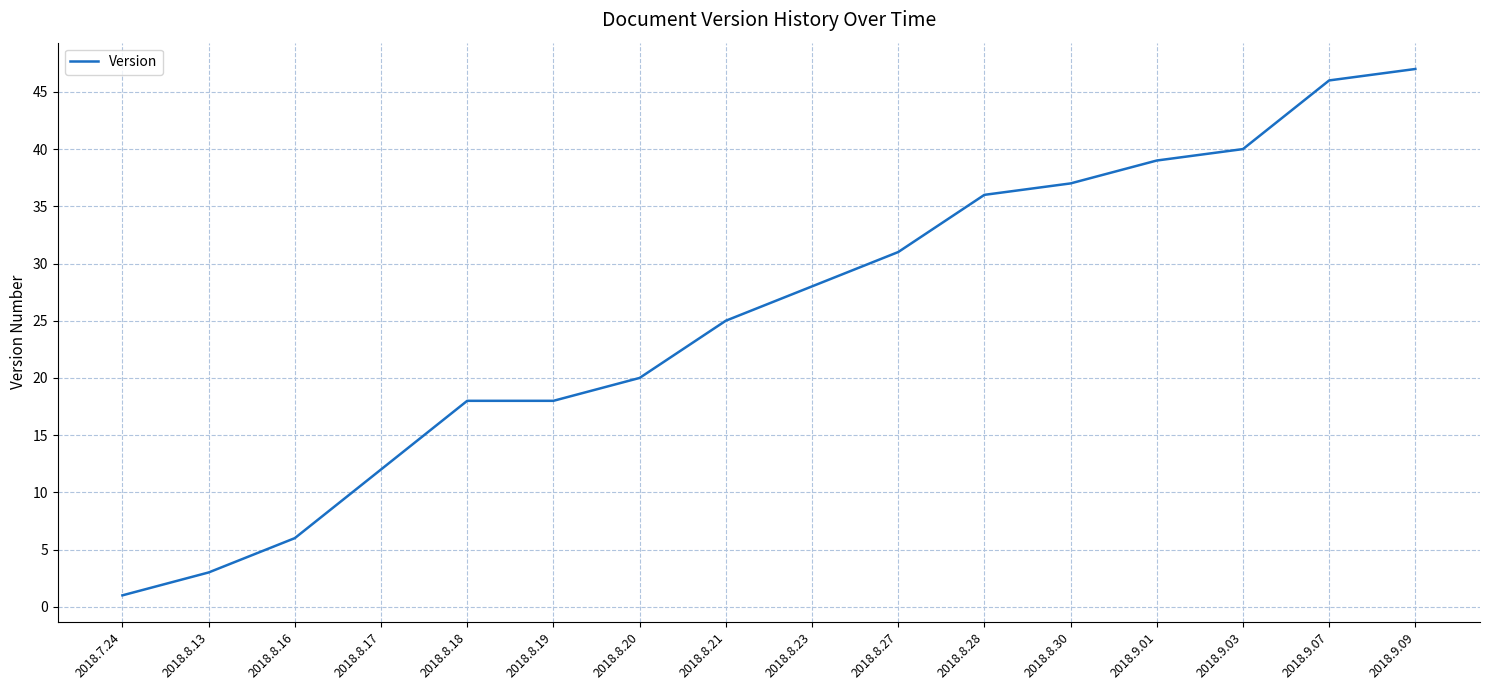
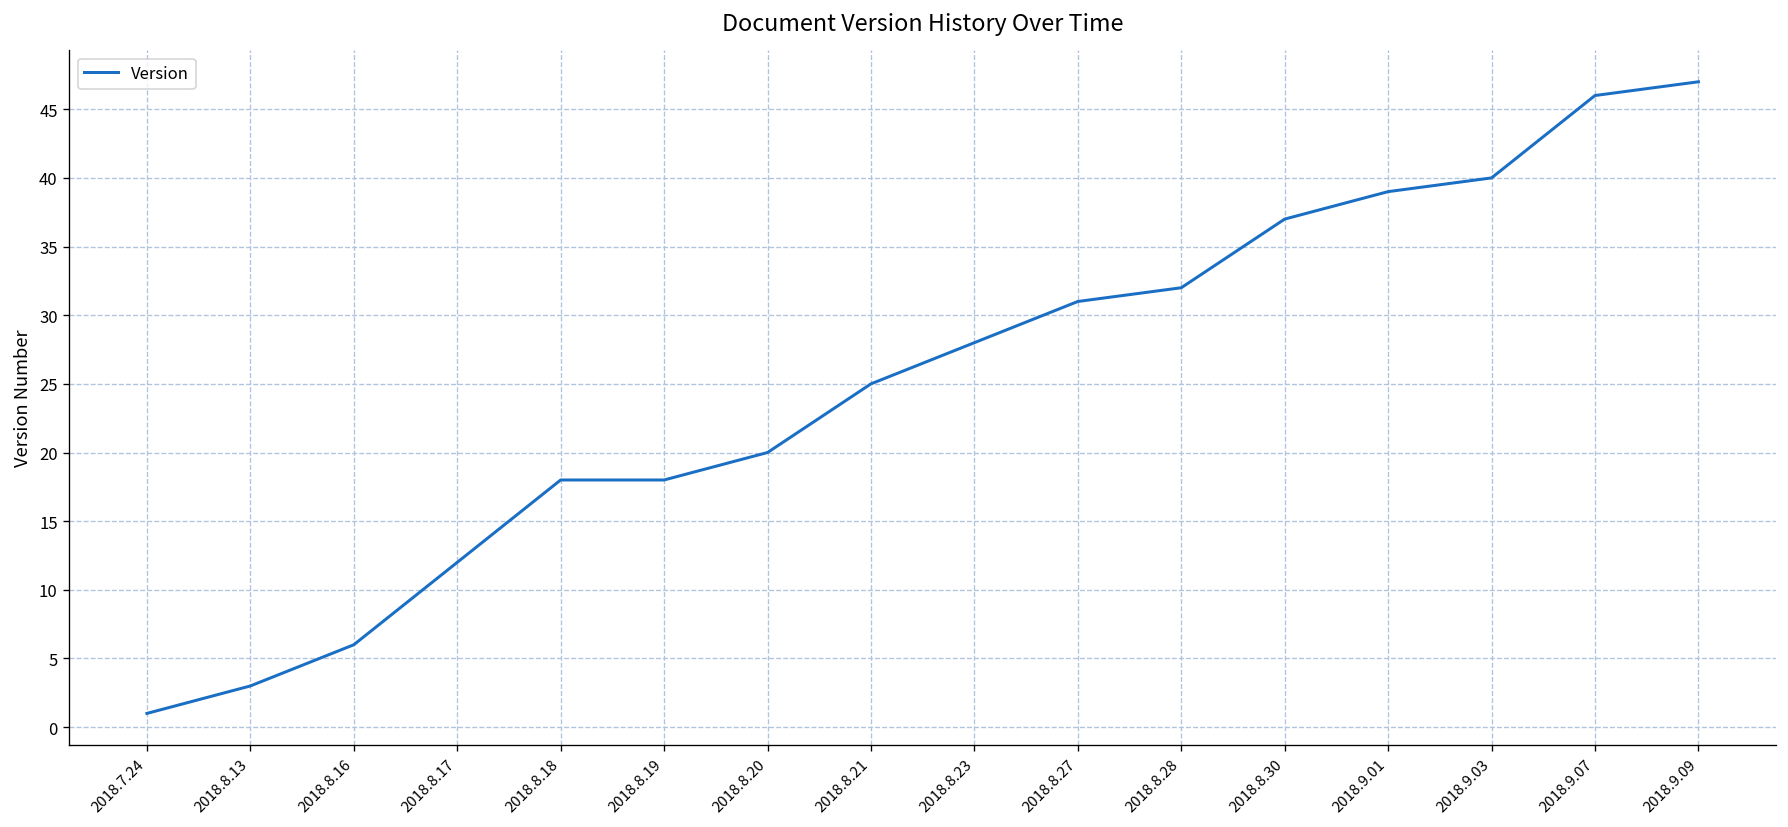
  {
    "2018.7.24": 1,
    "2018.8.13": 3,
    "2018.8.16": 6,
    "2018.8.17": 12,
    "2018.8.18": 18,
    "2018.8.19": 18,
    "2018.8.20": 20,
    "2018.8.21": 25,
    "2018.8.23": 28,
    "2018.8.27": 31,
-   "2018.8.28": 36,
+   "2018.8.28": 32,
    "2018.8.30": 37,
    "2018.9.01": 39,
    "2018.9.03": 40,
    "2018.9.07": 46,
    "2018.9.09": 47
  }
